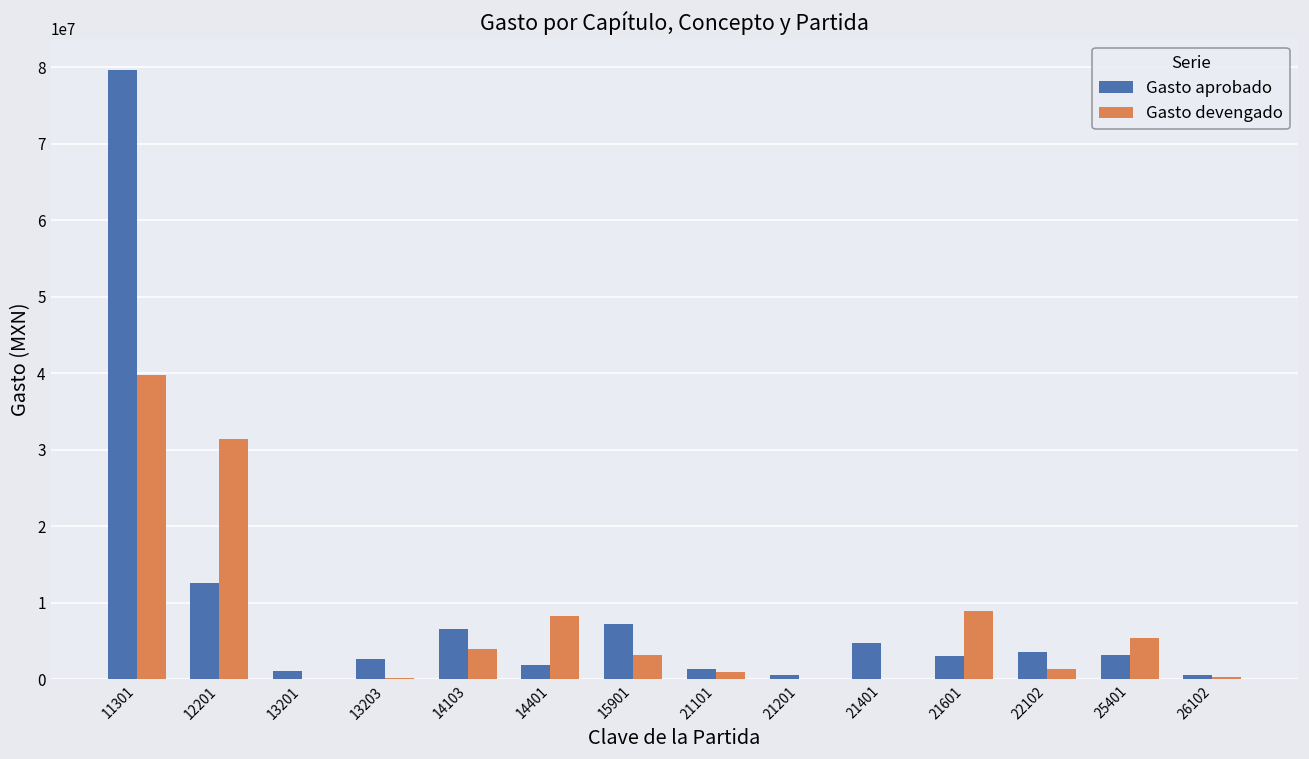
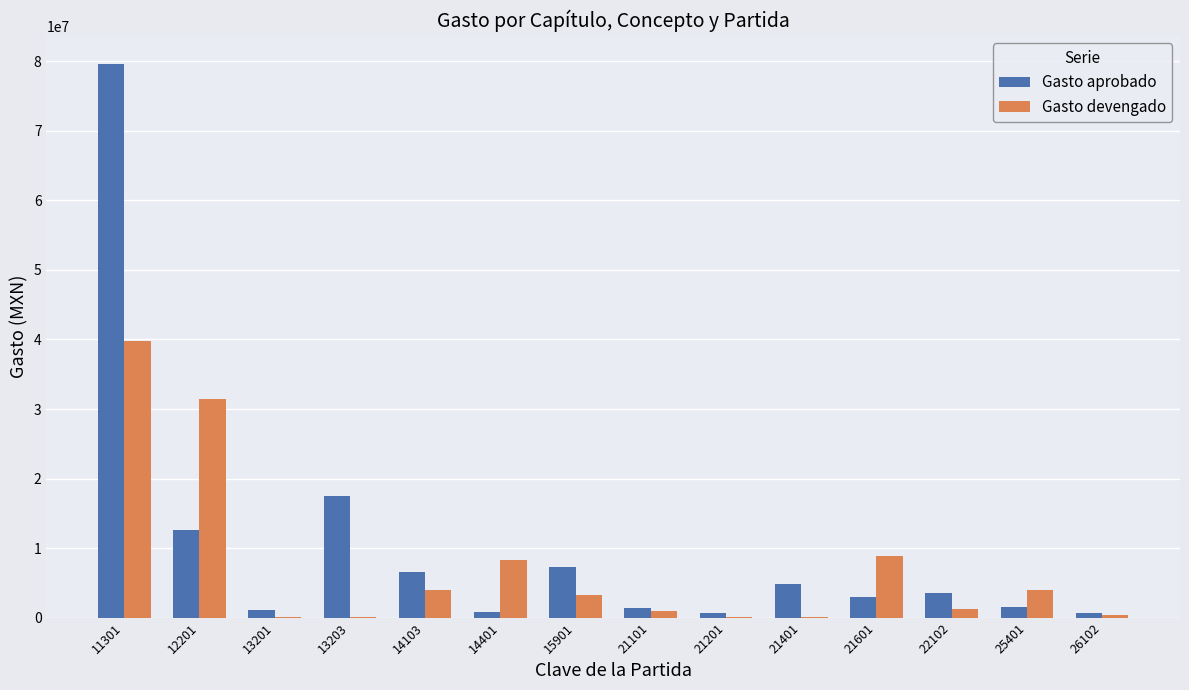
  {
    "Gasto aprobado": {
      "11301": 80000000,
      "12201": 13000000,
      "13201": 1000000,
-     "13203": 3000000,
+     "13203": 18000000,
      "14103": 7000000,
-     "14401": 2000000,
+     "14401": 1000000,
      "15901": 7000000,
      "21101": 1000000,
      "21201": 1000000,
      "21401": 5000000,
      "21601": 3000000,
      "22102": 4000000,
-     "25401": 3000000,
+     "25401": 1000000,
      "26102": 1000000
    },
    "Gasto devengado": {
      "11301": 40000000,
      "12201": 31000000,
      "14103": 4000000,
      "14401": 8000000,
      "15901": 3000000,
      "21101": 1000000,
      "21601": 9000000,
      "22102": 1000000,
-     "25401": 5000000
+     "25401": 4000000
    }
  }
